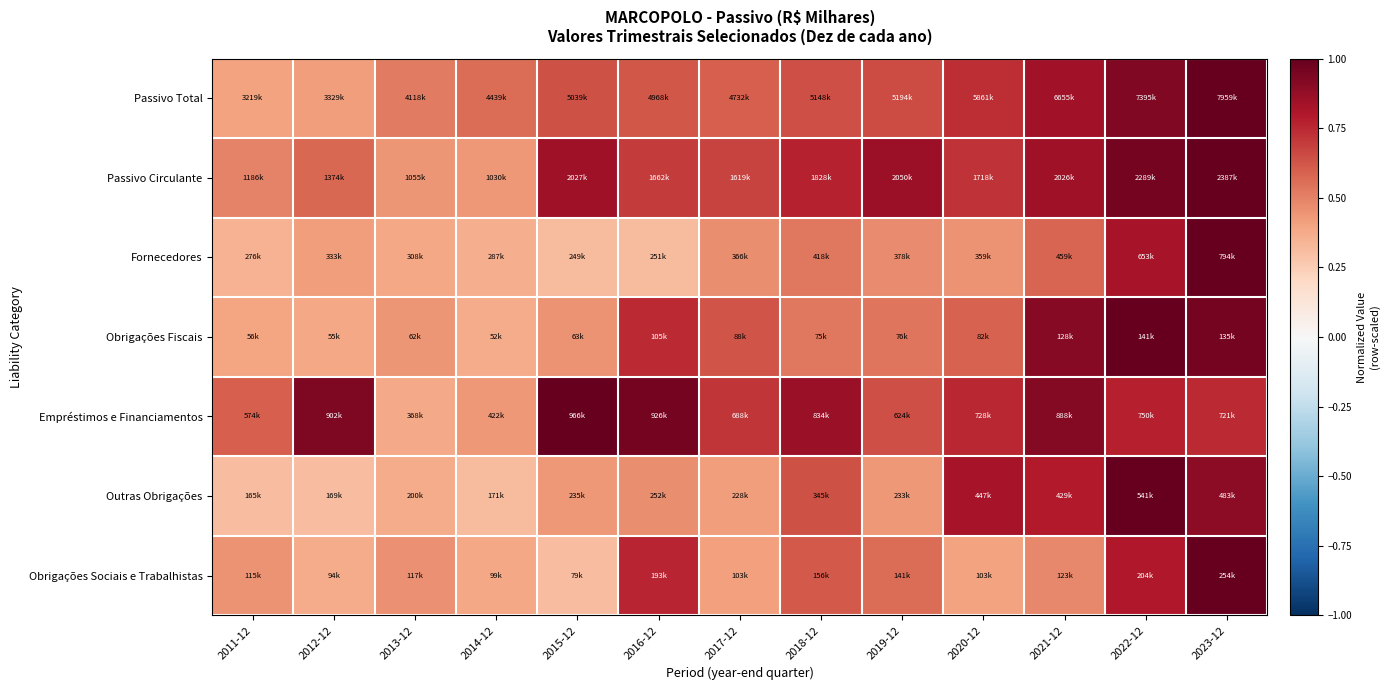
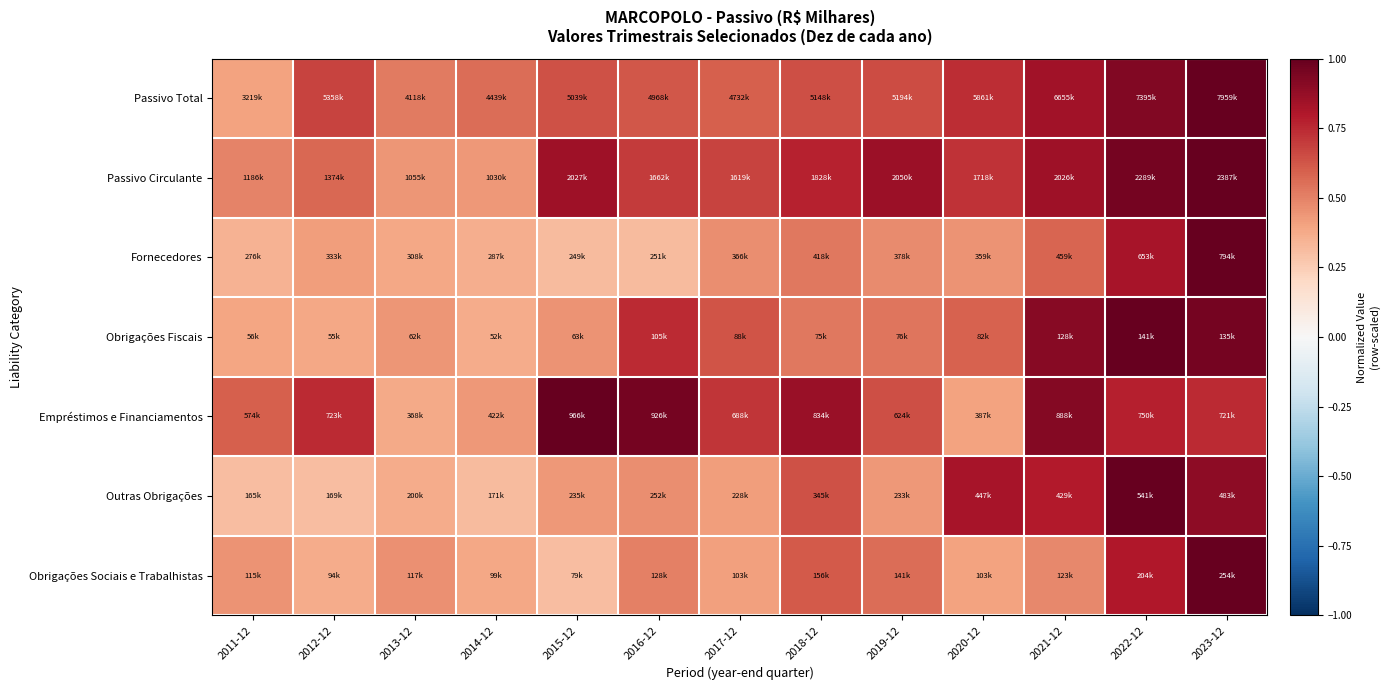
  {
    "Passivo Total": {
      "2011-12": "3219k",
-     "2012-12": "3329k",
+     "2012-12": "5358k",
      "2013-12": "4118k",
      "2014-12": "4439k",
      "2015-12": "5039k",
      "2016-12": "4968k",
      "2017-12": "4732k",
      "2018-12": "5148k",
      "2019-12": "5194k",
      "2020-12": "5861k",
      "2021-12": "6655k",
      "2022-12": "7395k",
      "2023-12": "7959k"
    },
    "Passivo Circulante": {
      "2011-12": "1186k",
      "2012-12": "1374k",
      "2013-12": "1055k",
      "2014-12": "1030k",
      "2015-12": "2027k",
      "2016-12": "1662k",
      "2017-12": "1619k",
      "2018-12": "1828k",
      "2019-12": "2050k",
      "2020-12": "1718k",
      "2021-12": "2026k",
      "2022-12": "2289k",
      "2023-12": "2387k"
    },
    "Fornecedores": {
      "2011-12": "276k",
      "2012-12": "333k",
      "2013-12": "308k",
      "2014-12": "287k",
      "2015-12": "249k",
      "2016-12": "251k",
      "2017-12": "366k",
      "2018-12": "418k",
      "2019-12": "378k",
      "2020-12": "359k",
      "2021-12": "459k",
      "2022-12": "653k",
      "2023-12": "794k"
    },
    "Obrigações Fiscais": {
      "2011-12": "56k",
      "2012-12": "55k",
      "2013-12": "62k",
      "2014-12": "52k",
      "2015-12": "63k",
      "2016-12": "105k",
      "2017-12": "88k",
      "2018-12": "75k",
      "2019-12": "76k",
      "2020-12": "82k",
      "2021-12": "128k",
      "2022-12": "141k",
      "2023-12": "135k"
    },
    "Empréstimos e Financiamentos": {
      "2011-12": "574k",
-     "2012-12": "902k",
+     "2012-12": "723k",
      "2013-12": "368k",
      "2014-12": "422k",
      "2015-12": "966k",
      "2016-12": "926k",
      "2017-12": "688k",
      "2018-12": "834k",
      "2019-12": "624k",
-     "2020-12": "728k",
+     "2020-12": "387k",
      "2021-12": "888k",
      "2022-12": "750k",
      "2023-12": "721k"
    },
    "Outras Obrigações": {
      "2011-12": "165k",
      "2012-12": "169k",
      "2013-12": "200k",
      "2014-12": "171k",
      "2015-12": "235k",
      "2016-12": "252k",
      "2017-12": "228k",
      "2018-12": "345k",
      "2019-12": "233k",
      "2020-12": "447k",
      "2021-12": "429k",
      "2022-12": "541k",
      "2023-12": "483k"
    },
    "Obrigações Sociais e Trabalhistas": {
      "2011-12": "115k",
      "2012-12": "94k",
      "2013-12": "117k",
      "2014-12": "99k",
      "2015-12": "79k",
-     "2016-12": "193k",
+     "2016-12": "128k",
      "2017-12": "103k",
      "2018-12": "156k",
      "2019-12": "141k",
      "2020-12": "103k",
      "2021-12": "123k",
      "2022-12": "204k",
      "2023-12": "254k"
    }
  }
